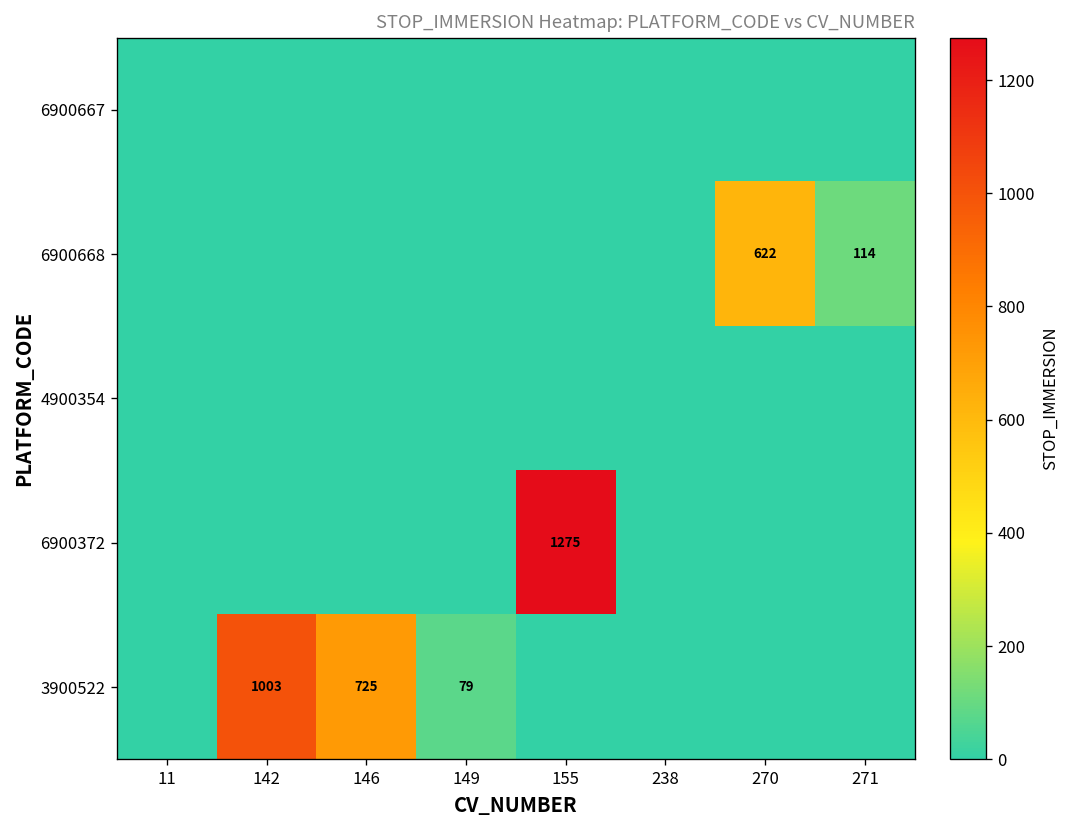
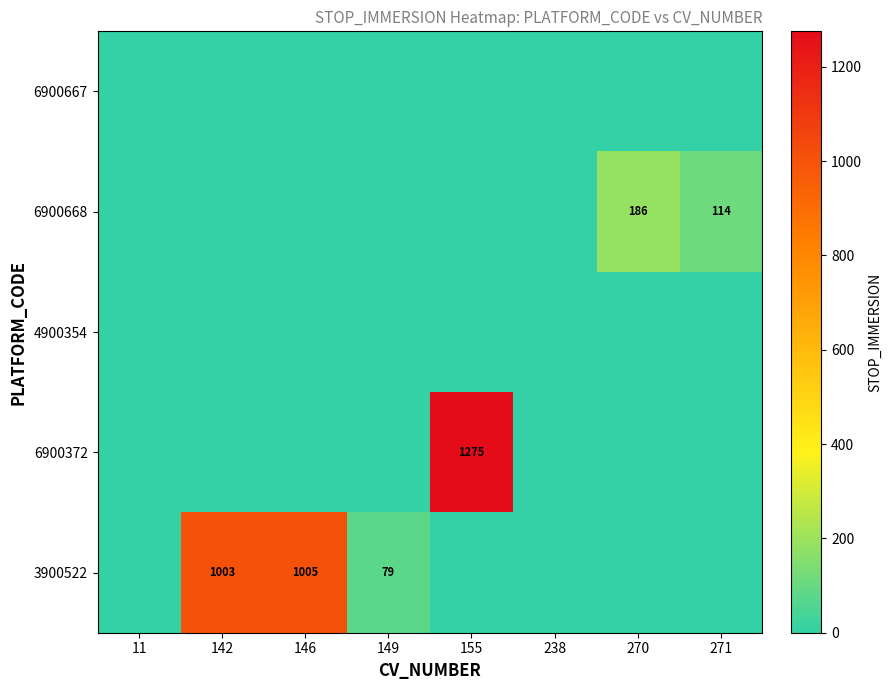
  {
    "6900668": {
-     "270": 622,
+     "270": 186,
      "271": 114
    },
    "6900372": {
      "155": 1275
    },
    "3900522": {
      "142": 1003,
-     "146": 725,
+     "146": 1005,
      "149": 79
    }
  }
